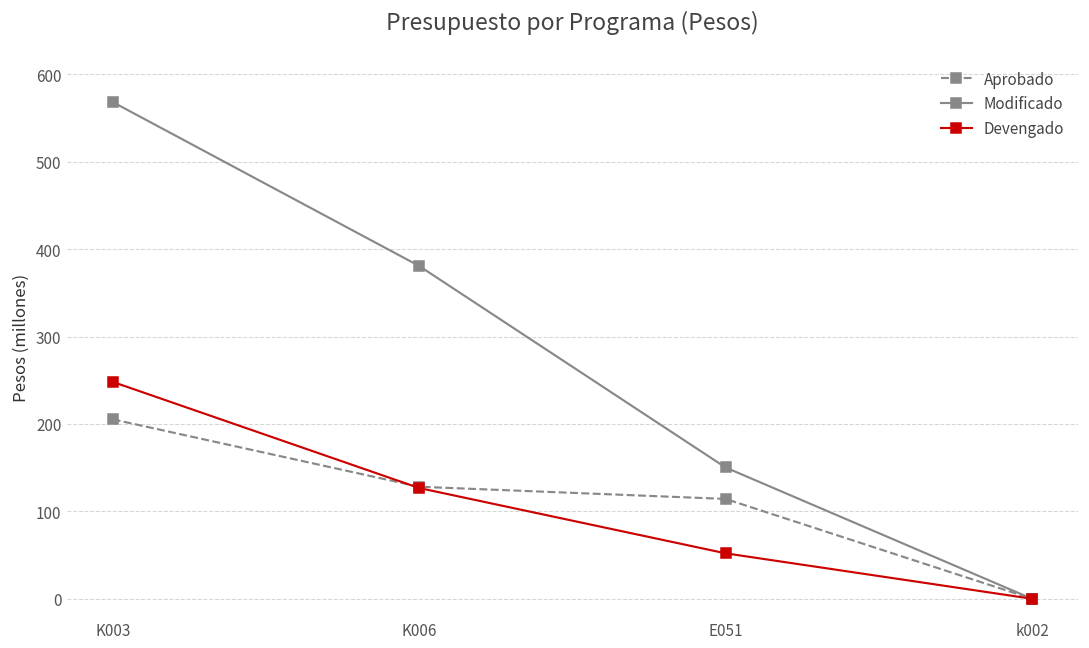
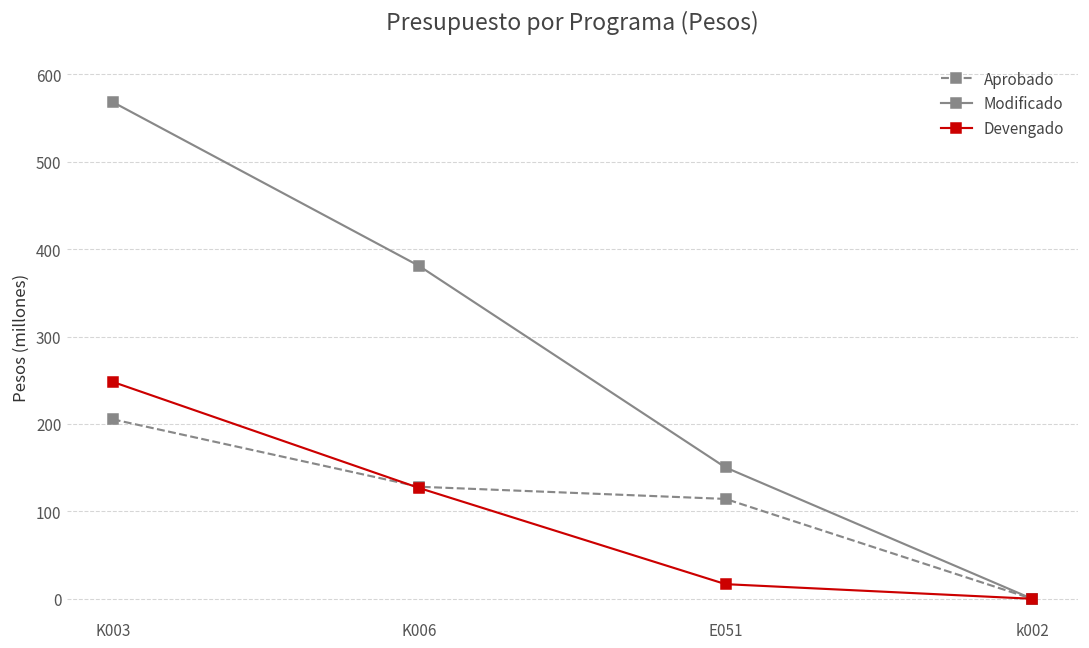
  {
    "Devengado": {
      "K003": 250,
-     "E051": 50
+     "E051": 20
    }
  }
